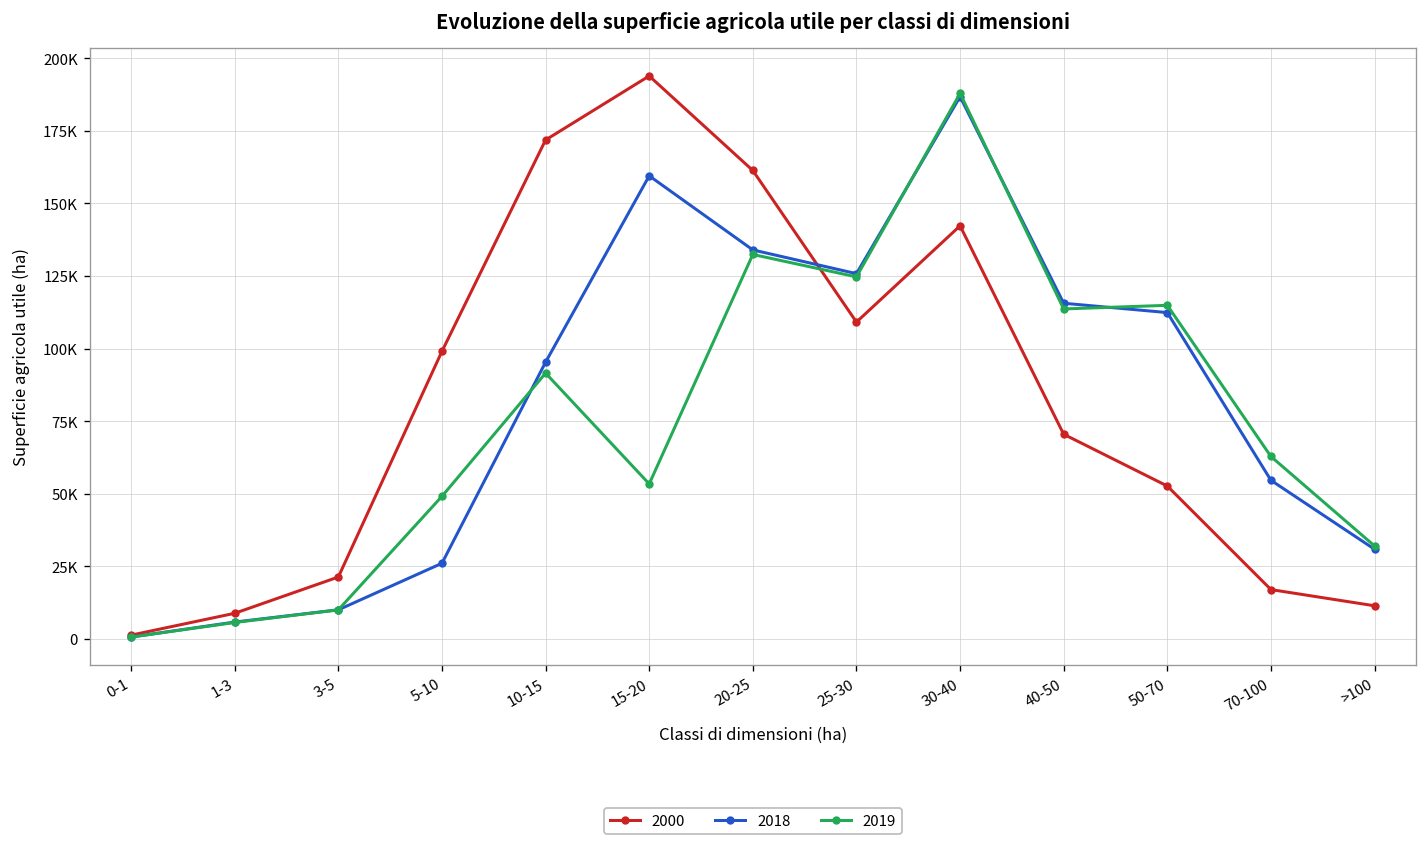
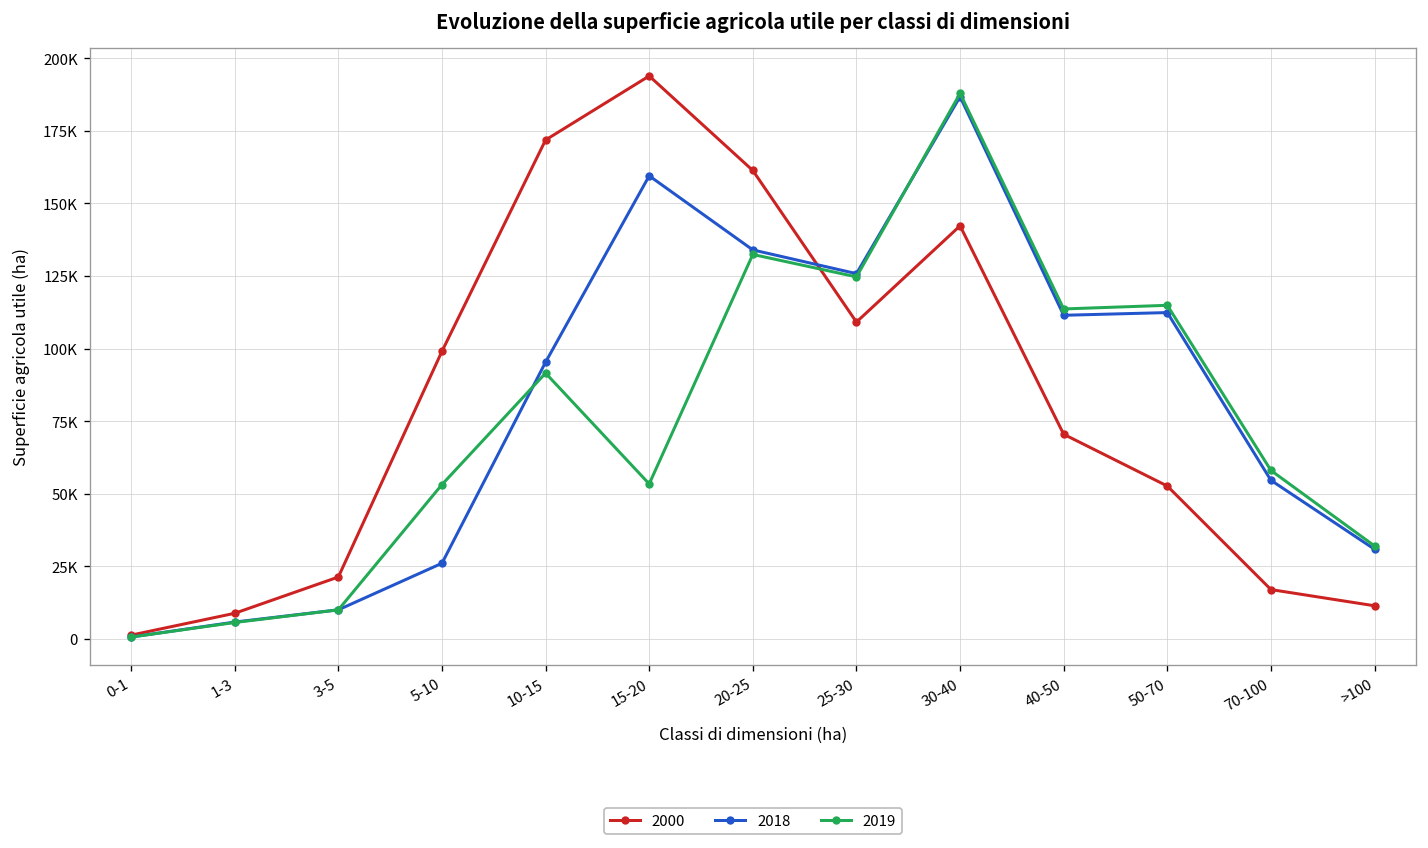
  {
    "2000": {
      "1-3": 9000,
      "3-5": 21000,
      "5-10": 99000,
      "10-15": 172000,
      "15-20": 194000,
      "20-25": 161000,
      "25-30": 109000,
      "30-40": 142000,
      "40-50": 71000,
      "50-70": 53000,
      "70-100": 17000,
      ">100": 11000
    },
    "2018": {
      "5-10": 26000,
      "10-15": 95000,
      "15-20": 159000,
      "20-25": 134000,
      "25-30": 126000,
      "30-40": 187000,
-     "40-50": 116000,
+     "40-50": 111000,
      "50-70": 112000,
      "70-100": 55000,
      ">100": 31000
    },
    "2019": {
-     "5-10": 49000,
+     "5-10": 53000,
      "10-15": 92000,
      "15-20": 53000,
      "20-25": 132000,
      "25-30": 125000,
      "30-40": 188000,
      "40-50": 114000,
      "50-70": 115000,
-     "70-100": 63000,
+     "70-100": 58000,
      ">100": 32000
    }
  }
